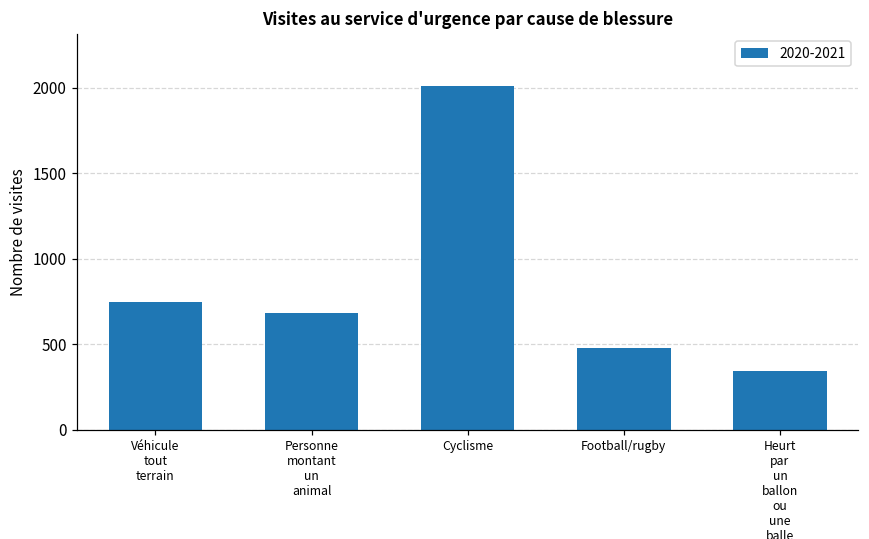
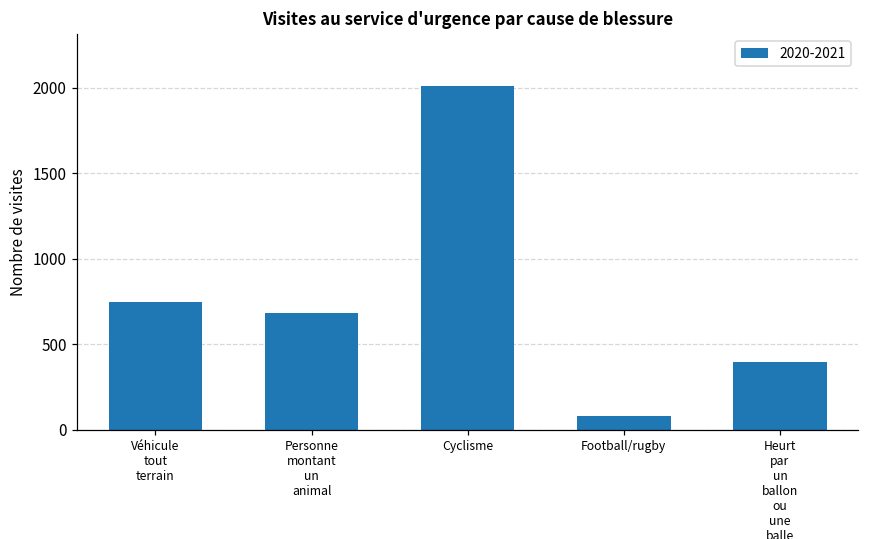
  {
    "Véhicule tout terrain": 750,
    "Personne montant un animal": 680,
    "Cyclisme": 2010,
-   "Football/rugby": 480,
-   "Heurt par un ballon ou une balle": 340
+   "Football/rugby": 80,
+   "Heurt par un ballon ou une balle": 400
  }
